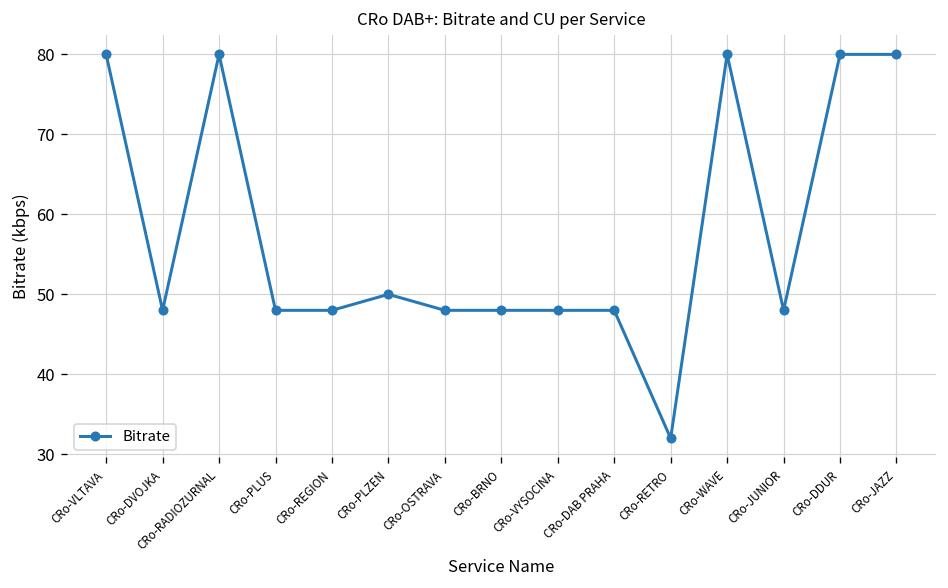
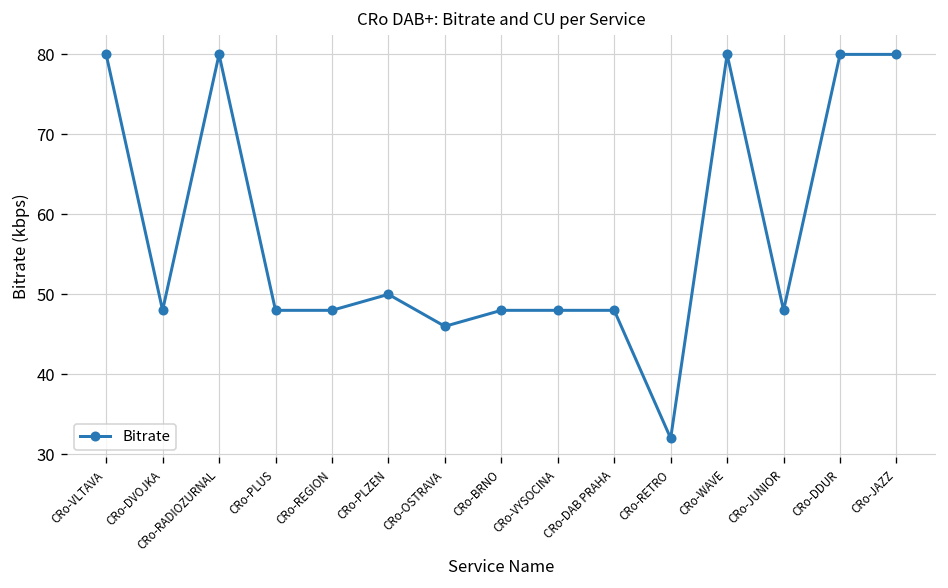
  {
    "CRo-VLTAVA": 80,
    "CRo-DVOJKA": 48,
    "CRo-RADIOZURNAL": 80,
    "CRo-PLUS": 48,
    "CRo-REGION": 48,
    "CRo-PLZEN": 50,
-   "CRo-OSTRAVA": 48,
+   "CRo-OSTRAVA": 46,
    "CRo-BRNO": 48,
    "CRo-VYSOCINA": 48,
    "CRo-DAB PRAHA": 48,
    "CRo-RETRO": 32,
    "CRo-WAVE": 80,
    "CRo-JUNIOR": 48,
    "CRo-DDUR": 80,
    "CRo-JAZZ": 80
  }
